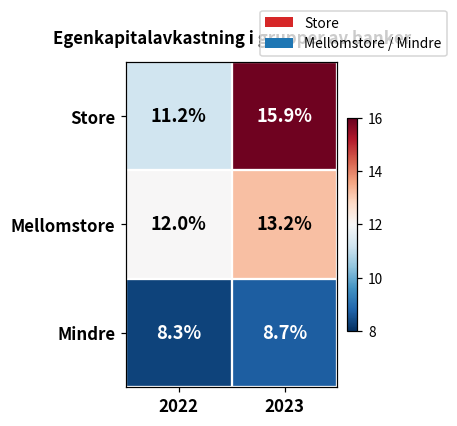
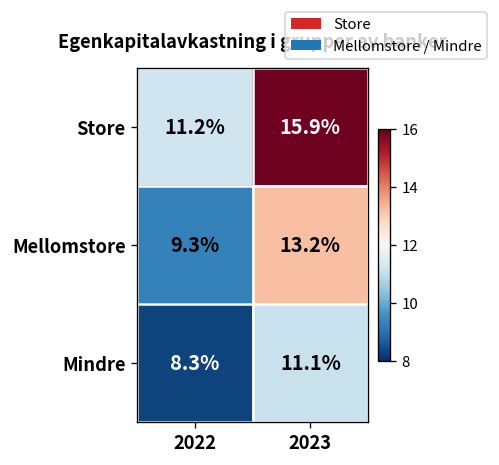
  {
    "Store": {
      "2022": "11.2%",
      "2023": "15.9%"
    },
    "Mellomstore": {
-     "2022": "12.0%",
+     "2022": "9.3%",
      "2023": "13.2%"
    },
    "Mindre": {
      "2022": "8.3%",
-     "2023": "8.7%"
+     "2023": "11.1%"
    }
  }
